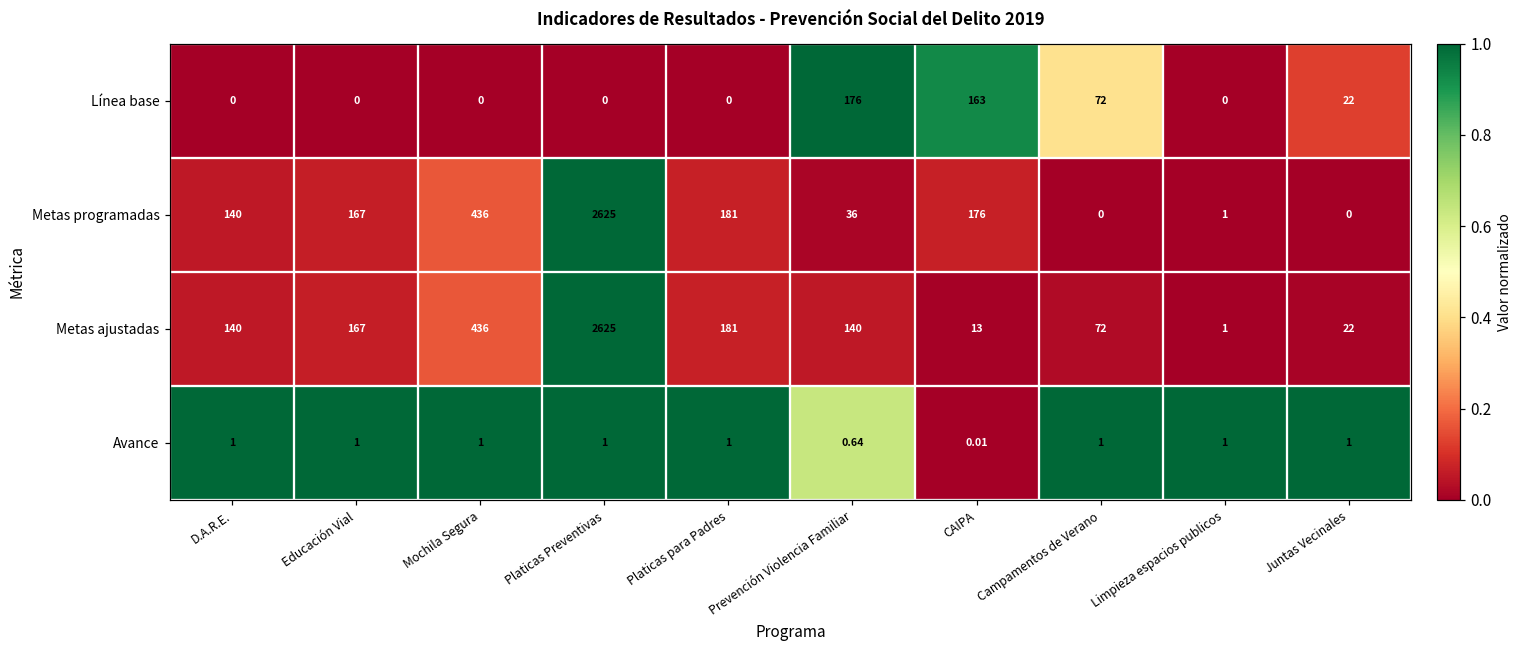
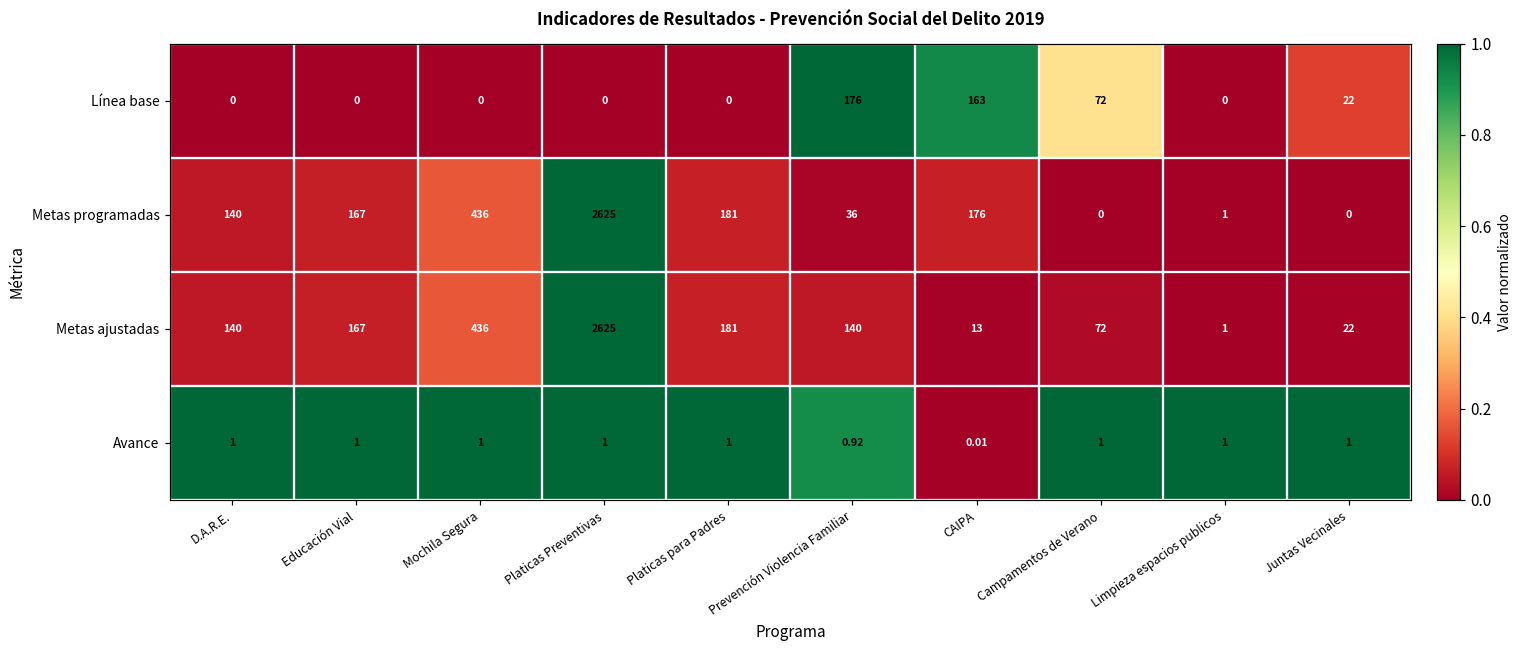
  {
    "Línea base": {
      "D.A.R.E.": 0,
      "Educación Vial": 0,
      "Mochila Segura": 0,
      "Platicas Preventivas": 0,
      "Platicas para Padres": 0,
      "Prevención Violencia Familiar": 176,
      "CAIPA": 163,
      "Campamentos de Verano": 72,
      "Limpieza espacios publicos": 0,
      "Juntas Vecinales": 22
    },
    "Metas programadas": {
      "D.A.R.E.": 140,
      "Educación Vial": 167,
      "Mochila Segura": 436,
      "Platicas Preventivas": 2625,
      "Platicas para Padres": 181,
      "Prevención Violencia Familiar": 36,
      "CAIPA": 176,
      "Campamentos de Verano": 0,
      "Limpieza espacios publicos": 1,
      "Juntas Vecinales": 0
    },
    "Metas ajustadas": {
      "D.A.R.E.": 140,
      "Educación Vial": 167,
      "Mochila Segura": 436,
      "Platicas Preventivas": 2625,
      "Platicas para Padres": 181,
      "Prevención Violencia Familiar": 140,
      "CAIPA": 13,
      "Campamentos de Verano": 72,
      "Limpieza espacios publicos": 1,
      "Juntas Vecinales": 22
    },
    "Avance": {
      "D.A.R.E.": 1,
      "Educación Vial": 1,
      "Mochila Segura": 1,
      "Platicas Preventivas": 1,
      "Platicas para Padres": 1,
-     "Prevención Violencia Familiar": 0.64,
+     "Prevención Violencia Familiar": 0.92,
      "CAIPA": 0.01,
      "Campamentos de Verano": 1,
      "Limpieza espacios publicos": 1,
      "Juntas Vecinales": 1
    }
  }
